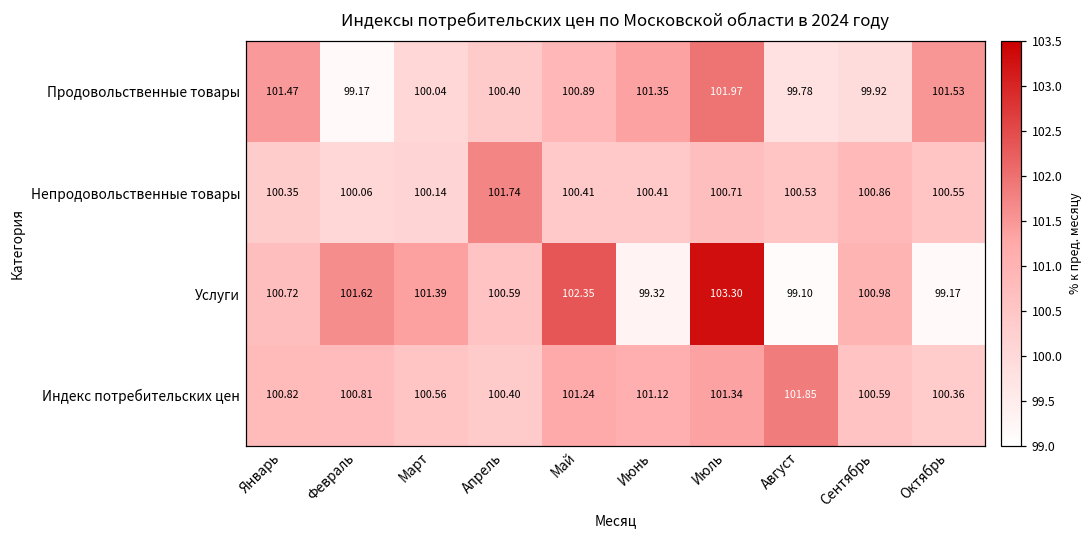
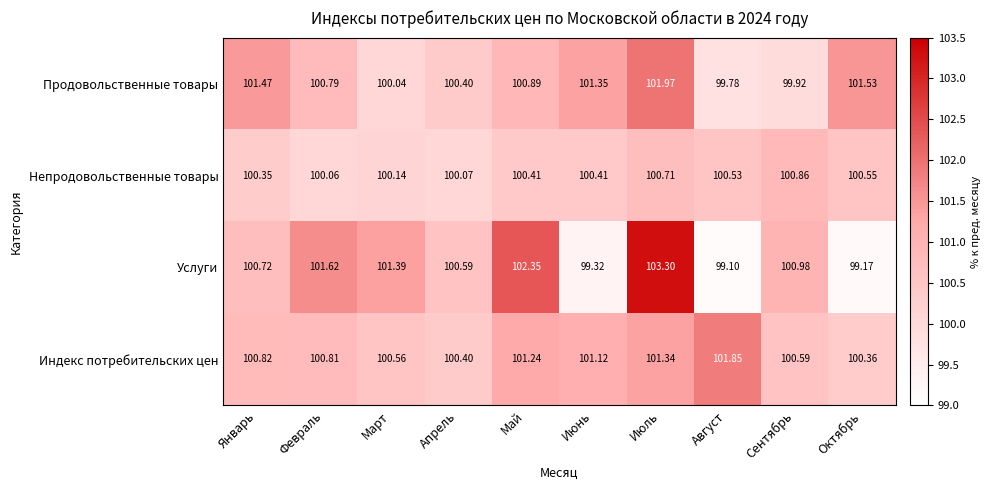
  {
    "Продовольственные товары": {
      "Январь": 101.47,
-     "Февраль": 99.17,
+     "Февраль": 100.79,
      "Март": 100.04,
      "Апрель": 100.40,
      "Май": 100.89,
      "Июнь": 101.35,
      "Июль": 101.97,
      "Август": 99.78,
      "Сентябрь": 99.92,
      "Октябрь": 101.53
    },
    "Непродовольственные товары": {
      "Январь": 100.35,
      "Февраль": 100.06,
      "Март": 100.14,
-     "Апрель": 101.74,
+     "Апрель": 100.07,
      "Май": 100.41,
      "Июнь": 100.41,
      "Июль": 100.71,
      "Август": 100.53,
      "Сентябрь": 100.86,
      "Октябрь": 100.55
    },
    "Услуги": {
      "Январь": 100.72,
      "Февраль": 101.62,
      "Март": 101.39,
      "Апрель": 100.59,
      "Май": 102.35,
      "Июнь": 99.32,
      "Июль": 103.30,
      "Август": 99.10,
      "Сентябрь": 100.98,
      "Октябрь": 99.17
    },
    "Индекс потребительских цен": {
      "Январь": 100.82,
      "Февраль": 100.81,
      "Март": 100.56,
      "Апрель": 100.40,
      "Май": 101.24,
      "Июнь": 101.12,
      "Июль": 101.34,
      "Август": 101.85,
      "Сентябрь": 100.59,
      "Октябрь": 100.36
    }
  }
